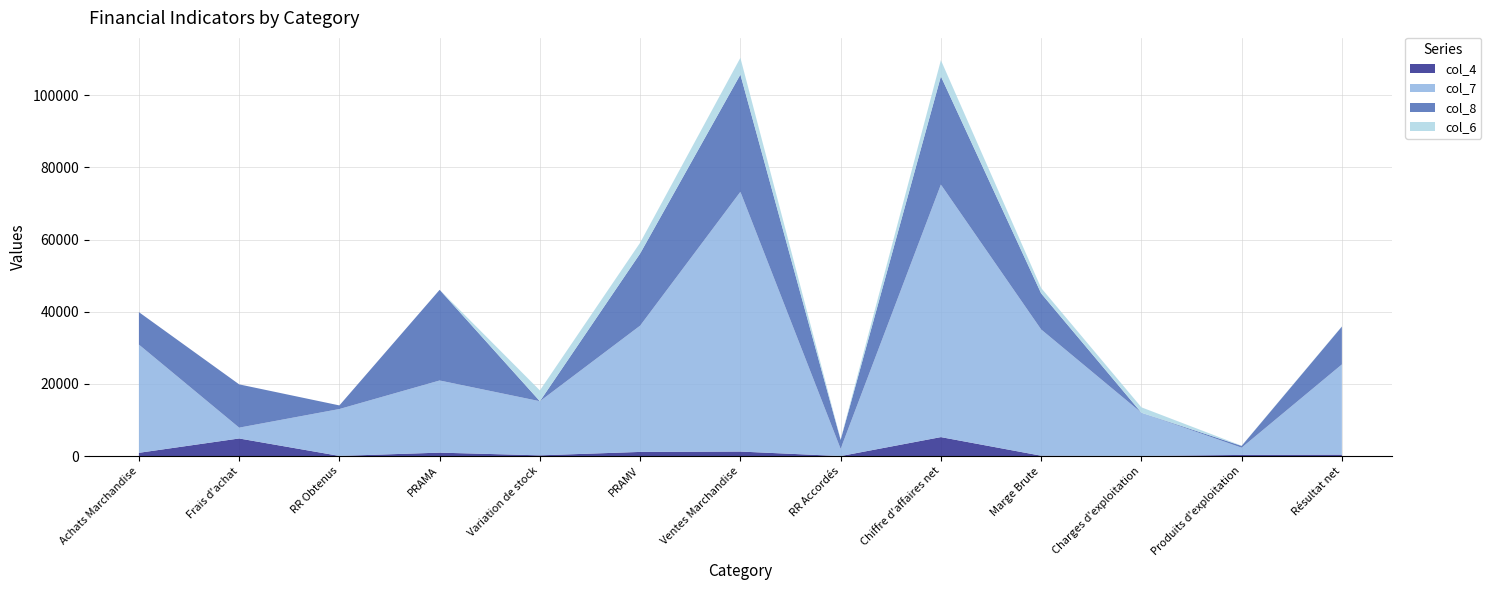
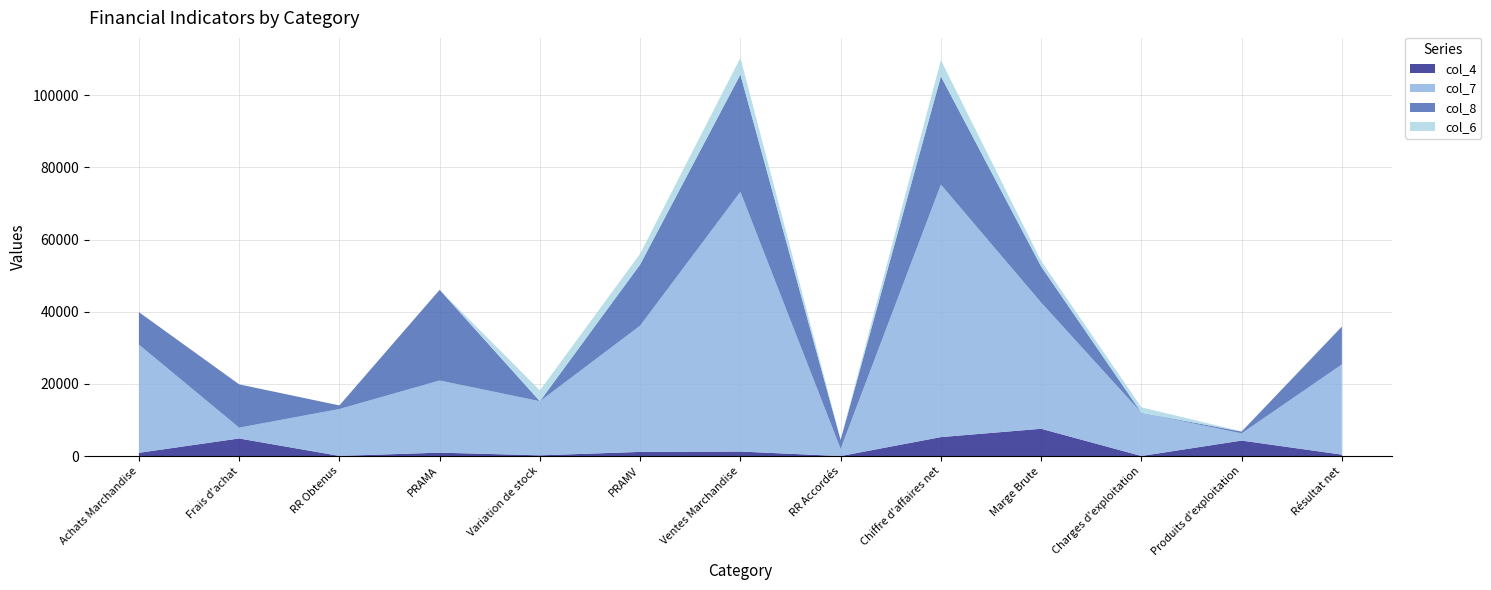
  {
    "col_4": {
      "Achats Marchandise": 1000,
      "Frais d'achat": 5000,
      "PRAMA": 1000,
      "PRAMV": 1000,
      "Ventes Marchandise": 1000,
      "RR Accordés": 0,
      "Chiffre d'affaires net": 5000,
-     "Marge Brute": 0,
-     "Produits d'exploitation": 0
+     "Marge Brute": 8000,
+     "Produits d'exploitation": 4000
    },
    "col_8": {
-     "PRAMV": 20000,
+     "PRAMV": 17000,
      "Ventes Marchandise": 33000,
      "Chiffre d'affaires net": 30000,
      "Marge Brute": 10000
    }
  }
